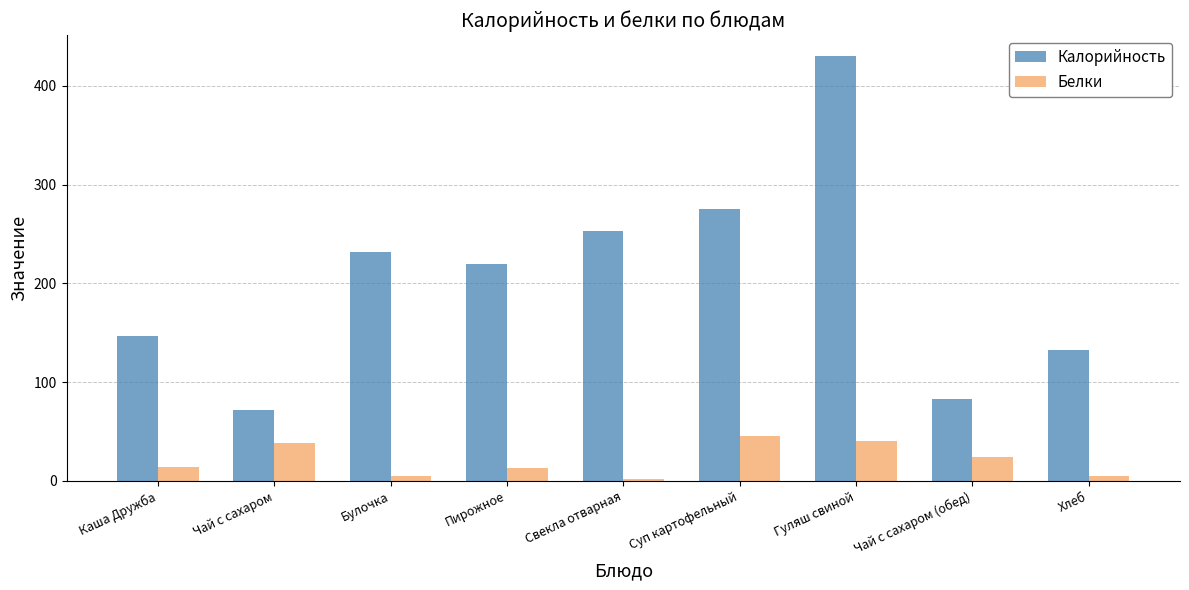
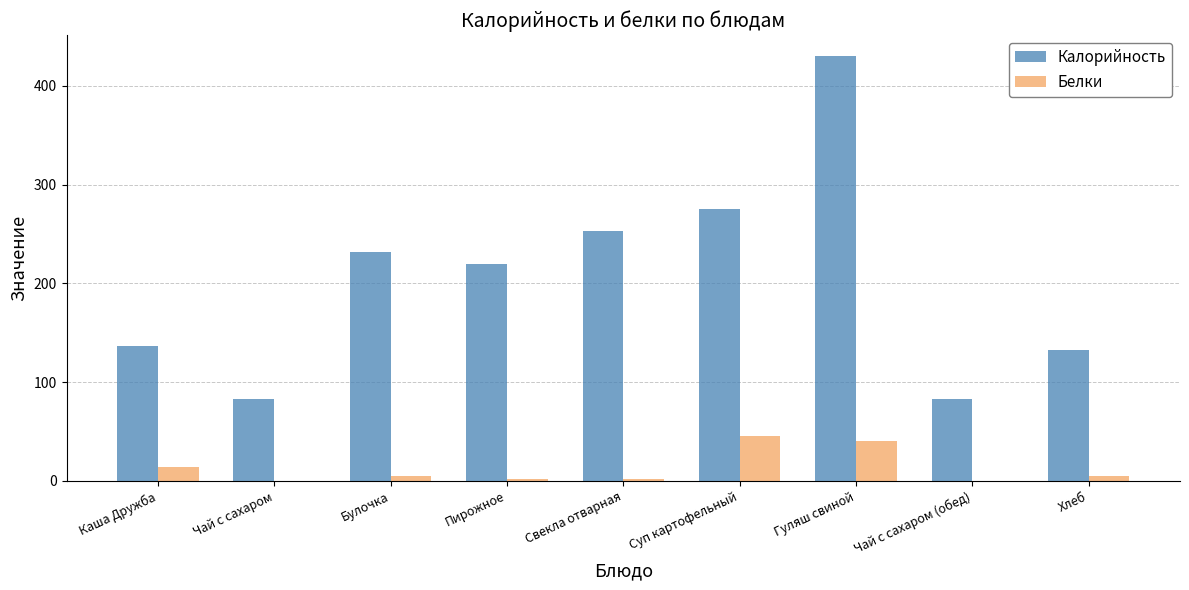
  {
    "Калорийность": {
-     "Каша Дружба": 150,
-     "Чай с сахаром": 70,
+     "Каша Дружба": 140,
+     "Чай с сахаром": 80,
      "Булочка": 230,
      "Пирожное": 220,
      "Свекла отварная": 250,
      "Суп картофельный": 280,
      "Гуляш свиной": 430,
      "Чай с сахаром (обед)": 80,
      "Хлеб": 130
    },
    "Белки": {
      "Каша Дружба": 10,
-     "Чай с сахаром": 40,
+     "Чай с сахаром": 0,
      "Булочка": 0,
-     "Пирожное": 10,
+     "Пирожное": 0,
      "Суп картофельный": 50,
      "Гуляш свиной": 40,
-     "Чай с сахаром (обед)": 20,
+     "Чай с сахаром (обед)": 0,
      "Хлеб": 0
    }
  }
